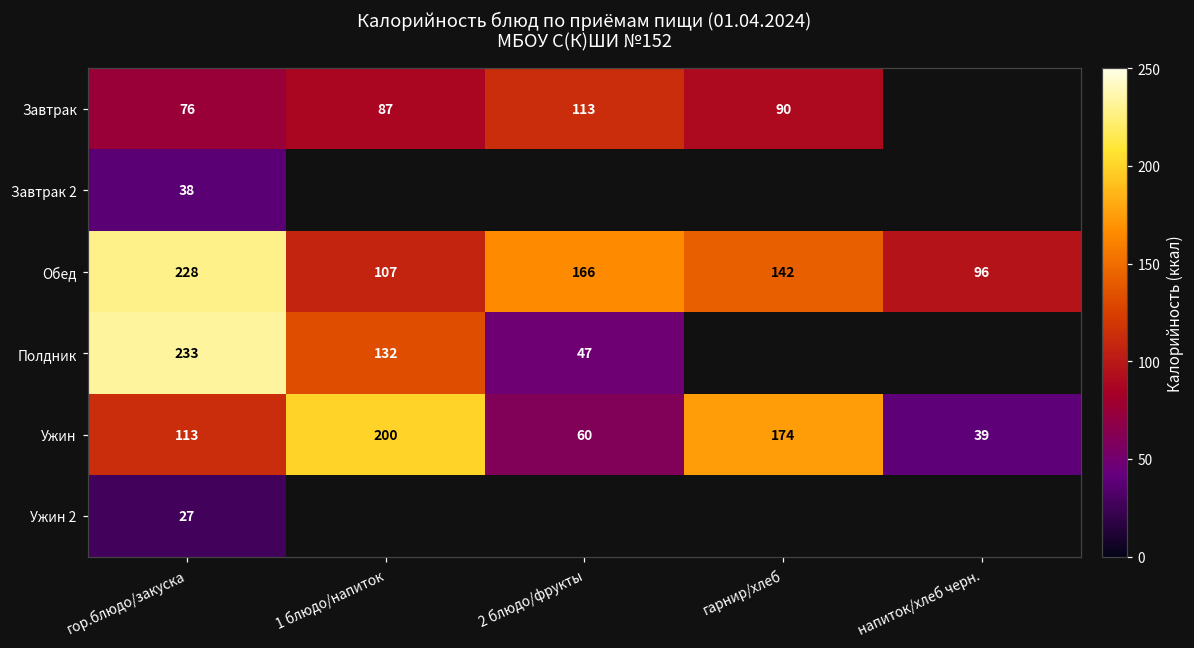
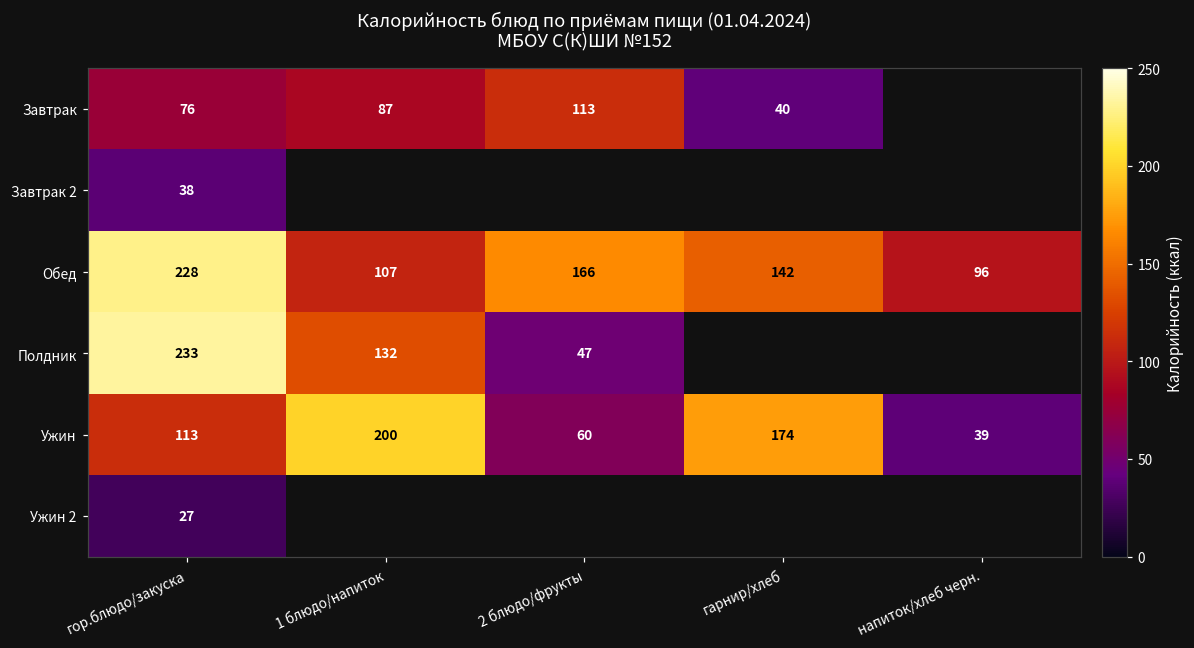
  {
    "Завтрак": {
      "гор.блюдо/закуска": 76,
      "1 блюдо/напиток": 87,
      "2 блюдо/фрукты": 113,
-     "гарнир/хлеб": 90
+     "гарнир/хлеб": 40
    },
    "Завтрак 2": {
      "гор.блюдо/закуска": 38
    },
    "Обед": {
      "гор.блюдо/закуска": 228,
      "1 блюдо/напиток": 107,
      "2 блюдо/фрукты": 166,
      "гарнир/хлеб": 142,
      "напиток/хлеб черн.": 96
    },
    "Полдник": {
      "гор.блюдо/закуска": 233,
      "1 блюдо/напиток": 132,
      "2 блюдо/фрукты": 47
    },
    "Ужин": {
      "гор.блюдо/закуска": 113,
      "1 блюдо/напиток": 200,
      "2 блюдо/фрукты": 60,
      "гарнир/хлеб": 174,
      "напиток/хлеб черн.": 39
    },
    "Ужин 2": {
      "гор.блюдо/закуска": 27
    }
  }
